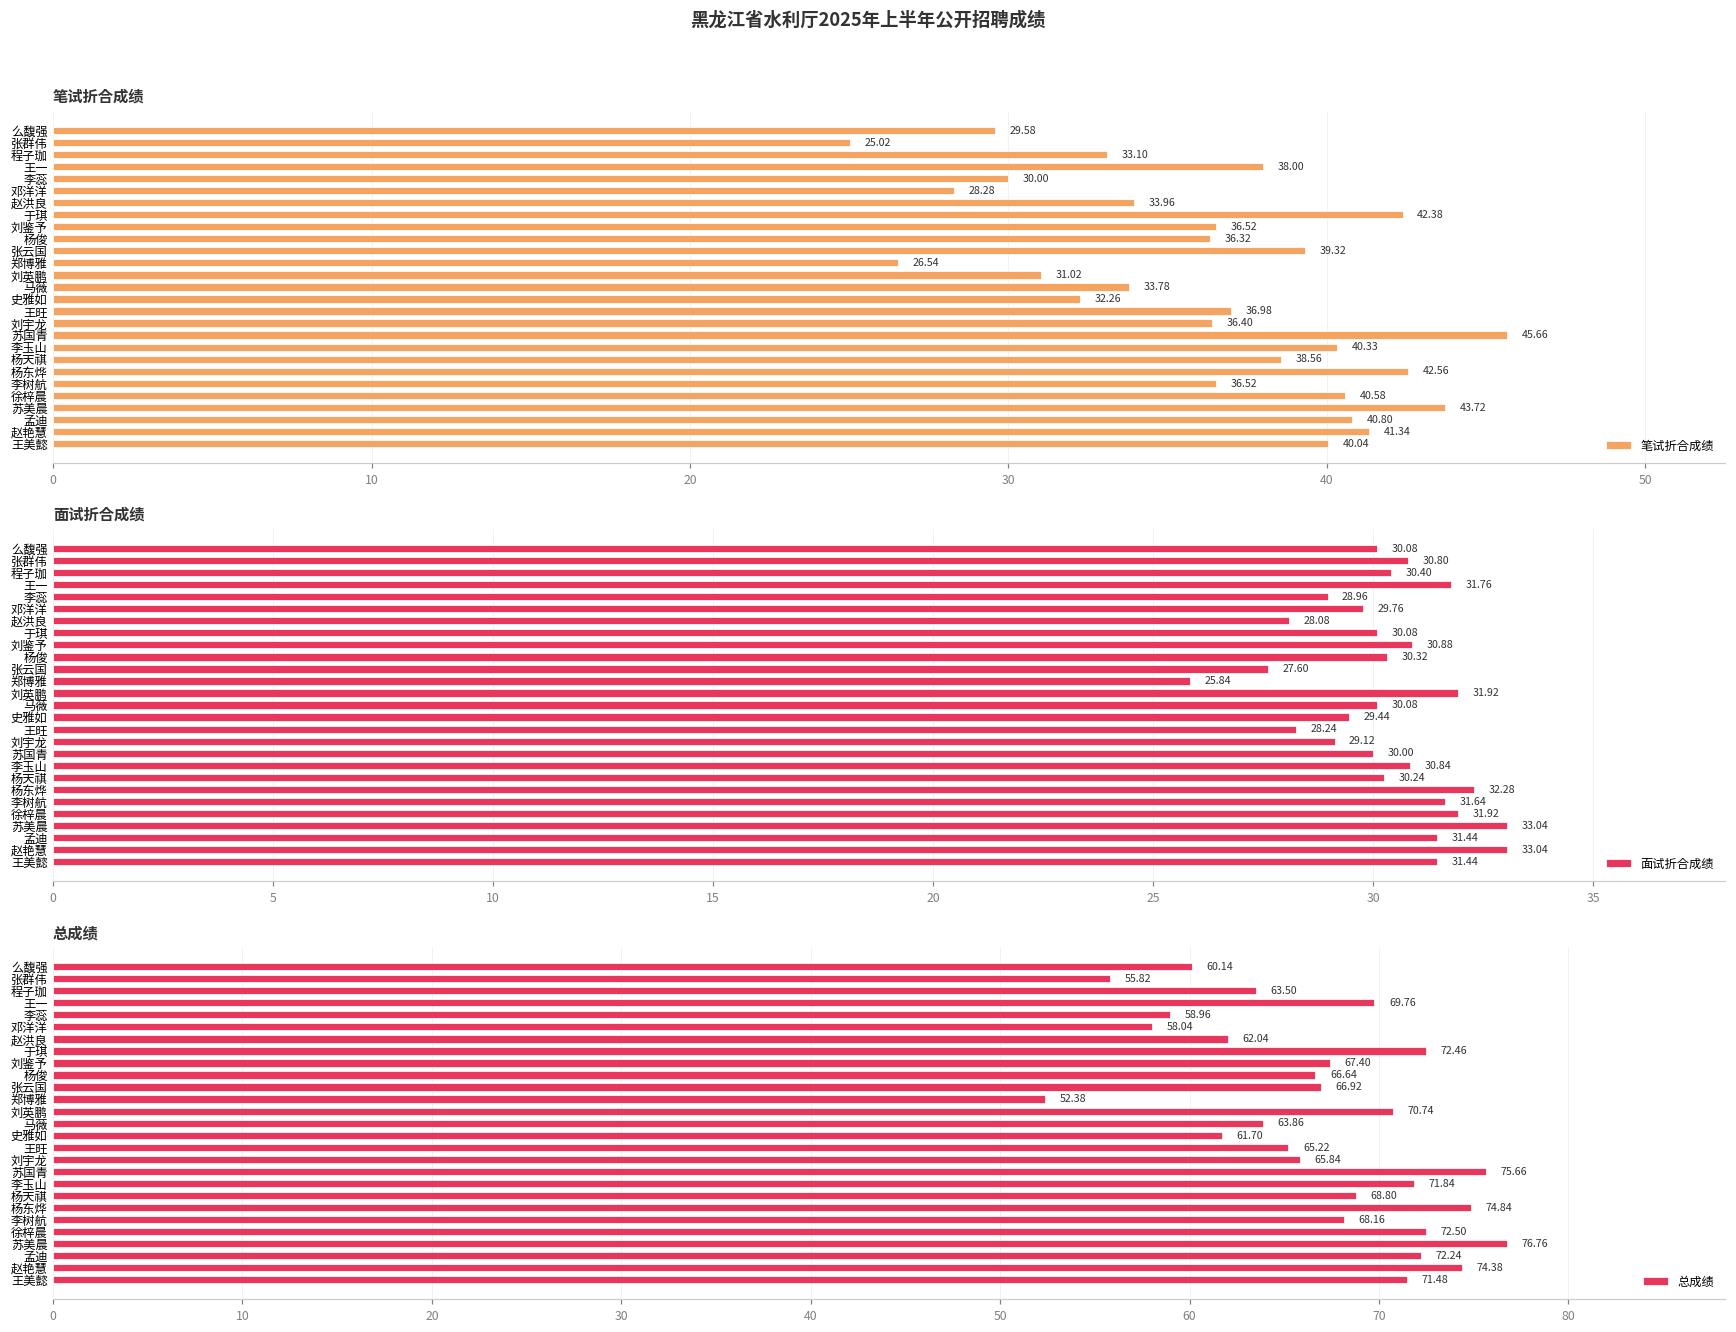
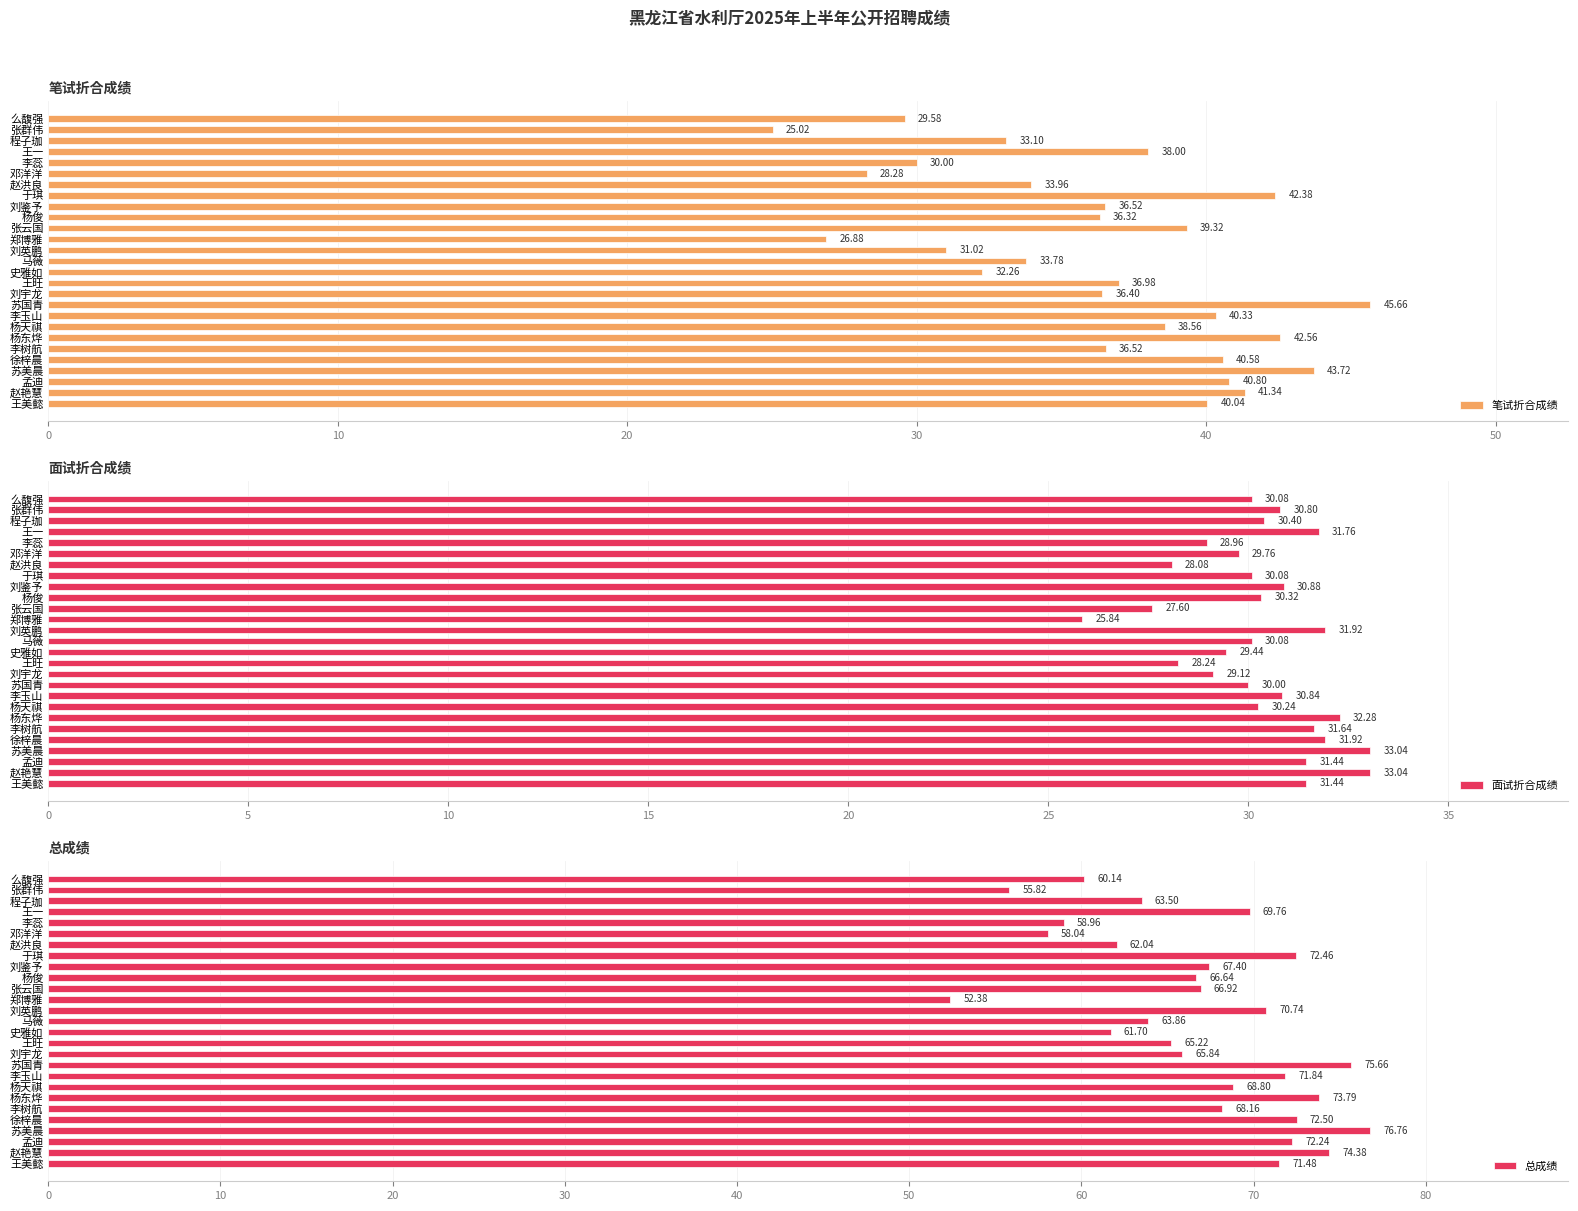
  {
    "笔试折合成绩": {
      "么馥强": 29.58,
      "张群伟": 25.02,
      "程子珈": 33.10,
      "王一": 38.00,
      "李蕊": 30.00,
      "邓洋洋": 28.28,
      "赵洪良": 33.96,
      "于琪": 42.38,
      "刘鉴予": 36.52,
      "杨俊": 36.32,
      "张云国": 39.32,
-     "郑博雅": 26.54,
+     "郑博雅": 26.88,
      "刘英鹏": 31.02,
      "马薇": 33.78,
      "史雅如": 32.26,
      "王旺": 36.98,
      "刘宇龙": 36.40,
      "苏国青": 45.66,
      "李玉山": 40.33,
      "杨天祺": 38.56,
      "杨东烨": 42.56,
      "李树航": 36.52,
      "徐梓晨": 40.58,
      "苏美晨": 43.72,
      "孟迪": 40.80,
      "赵艳慧": 41.34,
      "王美懿": 40.04
    },
    "面试折合成绩": {
      "么馥强": 30.08,
      "张群伟": 30.80,
      "程子珈": 30.40,
      "王一": 31.76,
      "李蕊": 28.96,
      "邓洋洋": 29.76,
      "赵洪良": 28.08,
      "于琪": 30.08,
      "刘鉴予": 30.88,
      "杨俊": 30.32,
      "张云国": 27.60,
      "郑博雅": 25.84,
      "刘英鹏": 31.92,
      "马薇": 30.08,
      "史雅如": 29.44,
      "王旺": 28.24,
      "刘宇龙": 29.12,
      "苏国青": 30.00,
      "李玉山": 30.84,
      "杨天祺": 30.24,
      "杨东烨": 32.28,
      "李树航": 31.64,
      "徐梓晨": 31.92,
      "苏美晨": 33.04,
      "孟迪": 31.44,
      "赵艳慧": 33.04,
      "王美懿": 31.44
    },
    "总成绩": {
      "么馥强": 60.14,
      "张群伟": 55.82,
      "程子珈": 63.50,
      "王一": 69.76,
      "李蕊": 58.96,
      "邓洋洋": 58.04,
      "赵洪良": 62.04,
      "于琪": 72.46,
      "刘鉴予": 67.40,
      "杨俊": 66.64,
      "张云国": 66.92,
      "郑博雅": 52.38,
      "刘英鹏": 70.74,
      "马薇": 63.86,
      "史雅如": 61.70,
      "王旺": 65.22,
      "刘宇龙": 65.84,
      "苏国青": 75.66,
      "李玉山": 71.84,
      "杨天祺": 68.80,
-     "杨东烨": 74.84,
+     "杨东烨": 73.79,
      "李树航": 68.16,
      "徐梓晨": 72.50,
      "苏美晨": 76.76,
      "孟迪": 72.24,
      "赵艳慧": 74.38,
      "王美懿": 71.48
    }
  }
